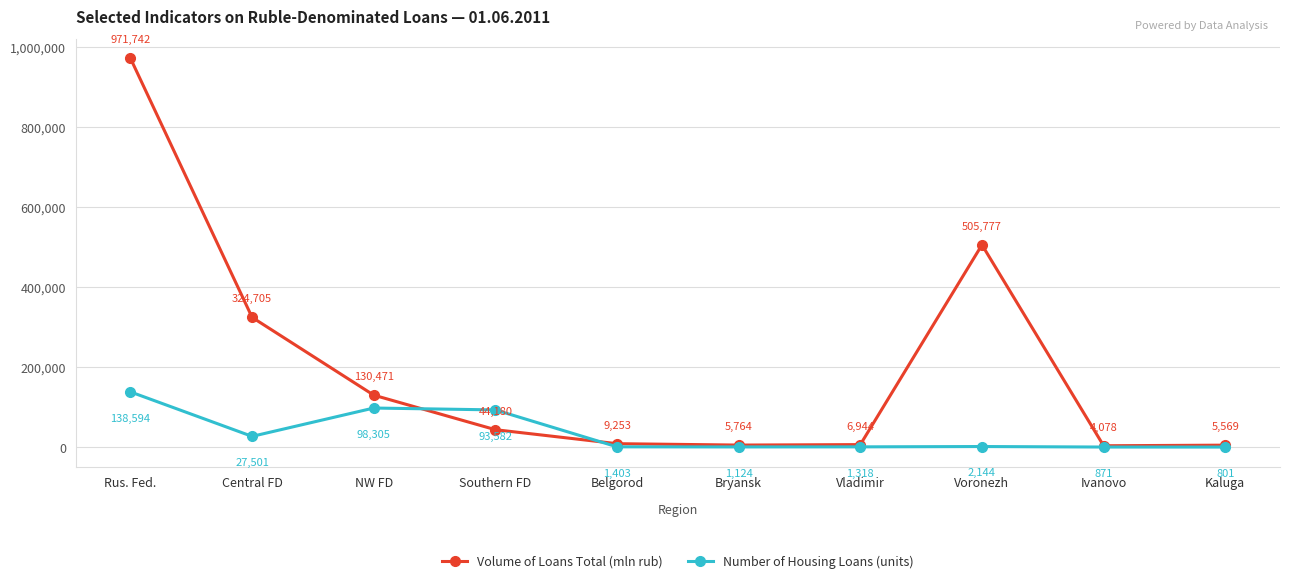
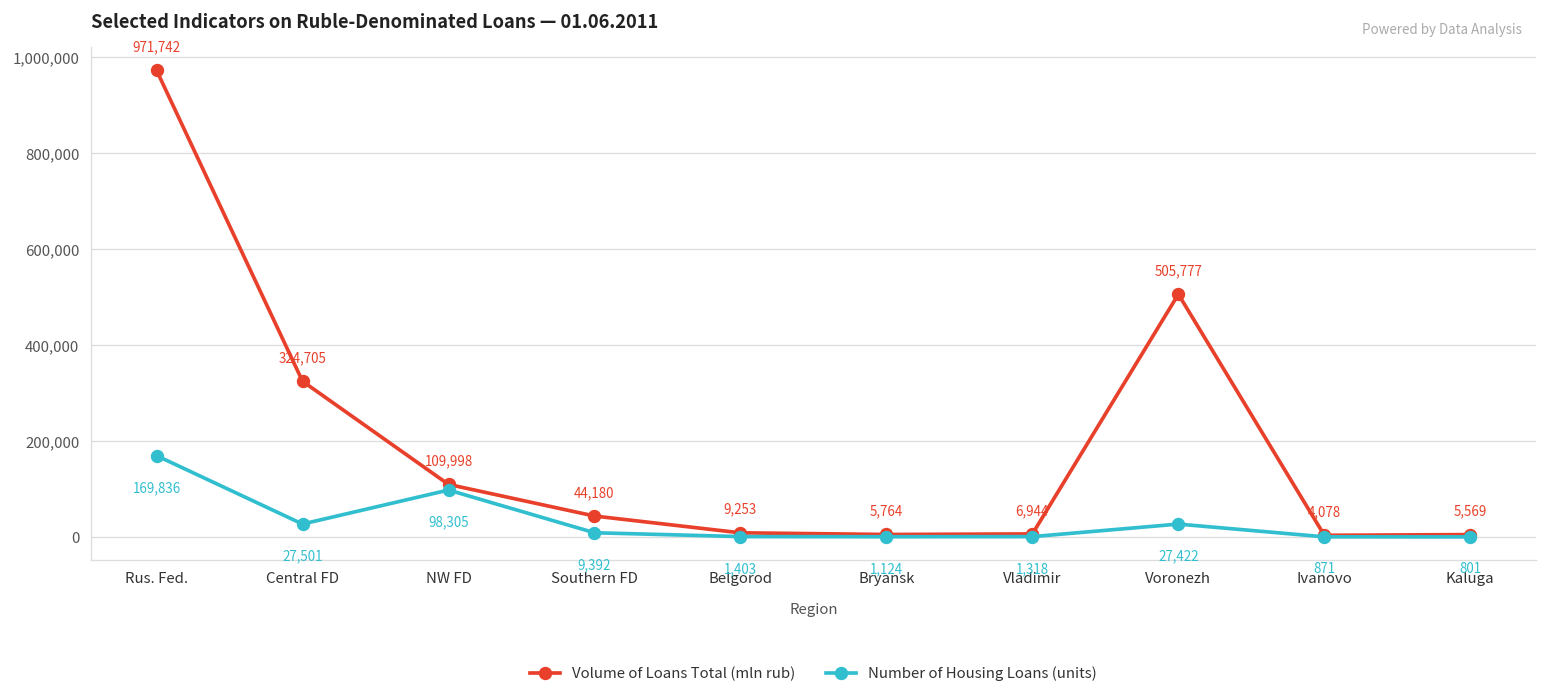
  {
    "Volume of Loans Total (mln rub)": {
      "Rus. Fed.": "971,742",
      "Central FD": "324,705",
-     "NW FD": "130,471",
+     "NW FD": "109,998",
      "Belgorod": "9,253",
      "Voronezh": "505,777"
    },
    "Number of Housing Loans (units)": {
-     "Rus. Fed.": "138,594",
+     "Rus. Fed.": "169,836",
      "Central FD": "27,501",
      "NW FD": "98,305",
-     "Southern FD": "93,582",
+     "Southern FD": "9,392",
      "Belgorod": "1,403",
-     "Voronezh": "2,144"
+     "Voronezh": "27,422"
    }
  }
